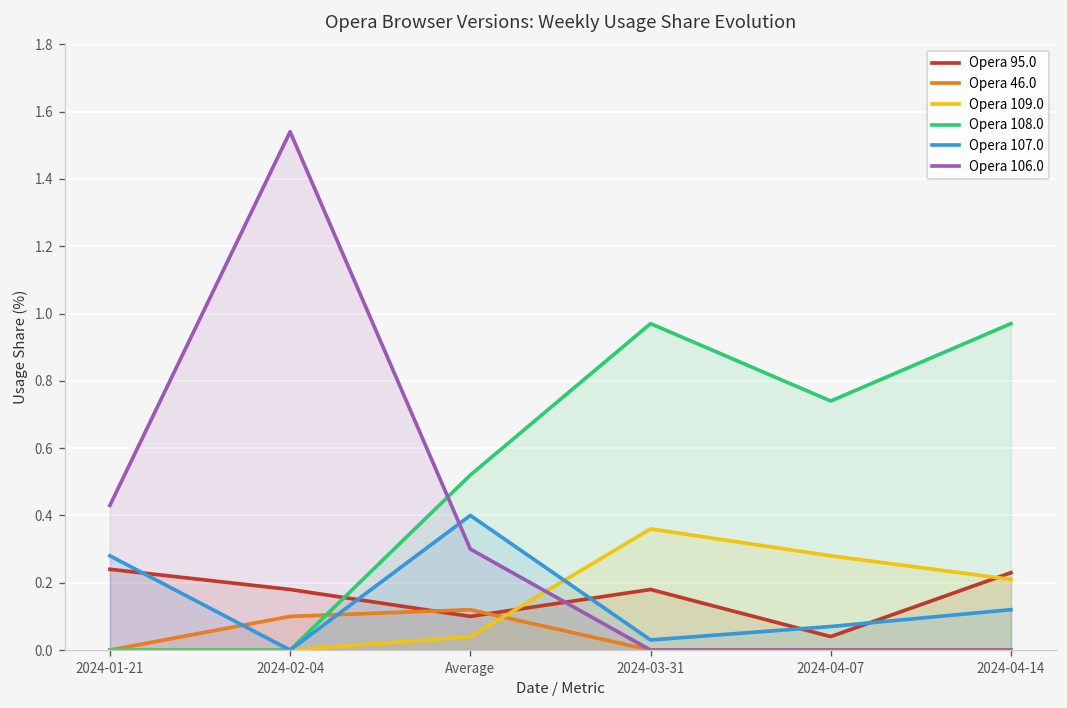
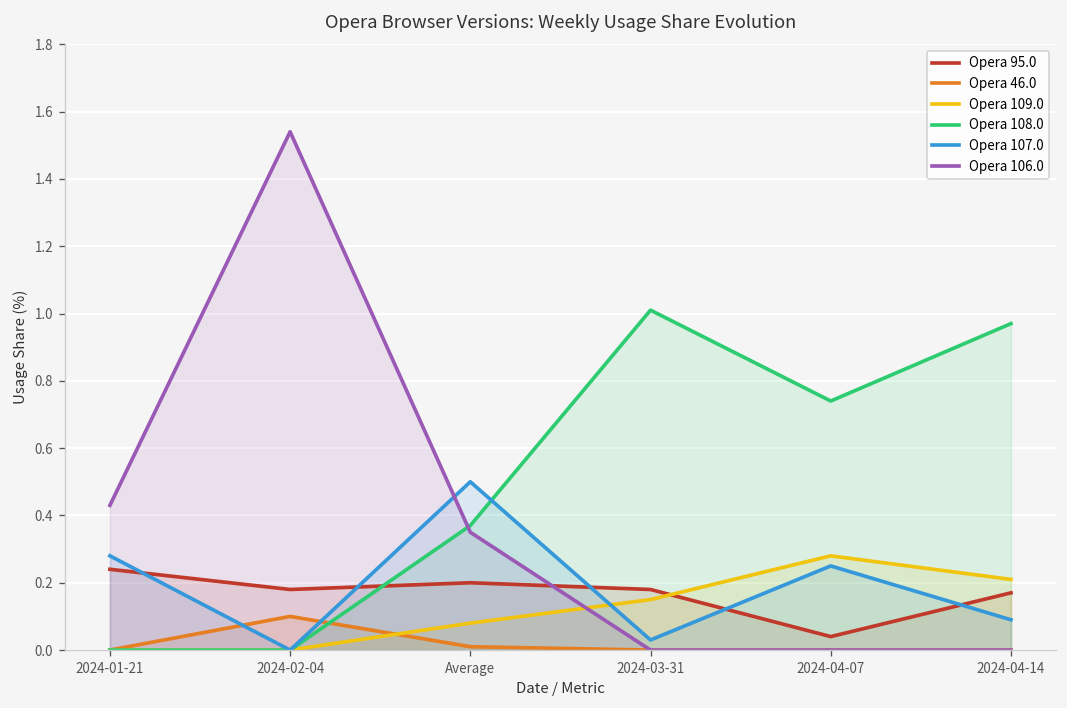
  {
    "Opera 95.0": {
      "2024-01-21": 0.24,
      "2024-02-04": 0.18,
-     "Average": 0.1,
+     "Average": 0.2,
      "2024-03-31": 0.18,
      "2024-04-07": 0.04,
-     "2024-04-14": 0.23
+     "2024-04-14": 0.17
    },
    "Opera 46.0": {
      "2024-02-04": 0.10,
-     "Average": 0.12
+     "Average": 0.01
    },
    "Opera 109.0": {
-     "Average": 0.04,
-     "2024-03-31": 0.36,
+     "Average": 0.08,
+     "2024-03-31": 0.15,
      "2024-04-07": 0.28,
      "2024-04-14": 0.21
    },
    "Opera 108.0": {
-     "Average": 0.52,
-     "2024-03-31": 0.97,
+     "Average": 0.37,
+     "2024-03-31": 1.01,
      "2024-04-07": 0.74,
      "2024-04-14": 0.97
    },
    "Opera 107.0": {
      "2024-01-21": 0.28,
-     "Average": 0.4,
+     "Average": 0.5,
      "2024-03-31": 0.03,
-     "2024-04-07": 0.07,
-     "2024-04-14": 0.12
+     "2024-04-07": 0.25,
+     "2024-04-14": 0.09
    },
    "Opera 106.0": {
      "2024-01-21": 0.43,
      "2024-02-04": 1.54,
-     "Average": 0.30
+     "Average": 0.35
    }
  }
